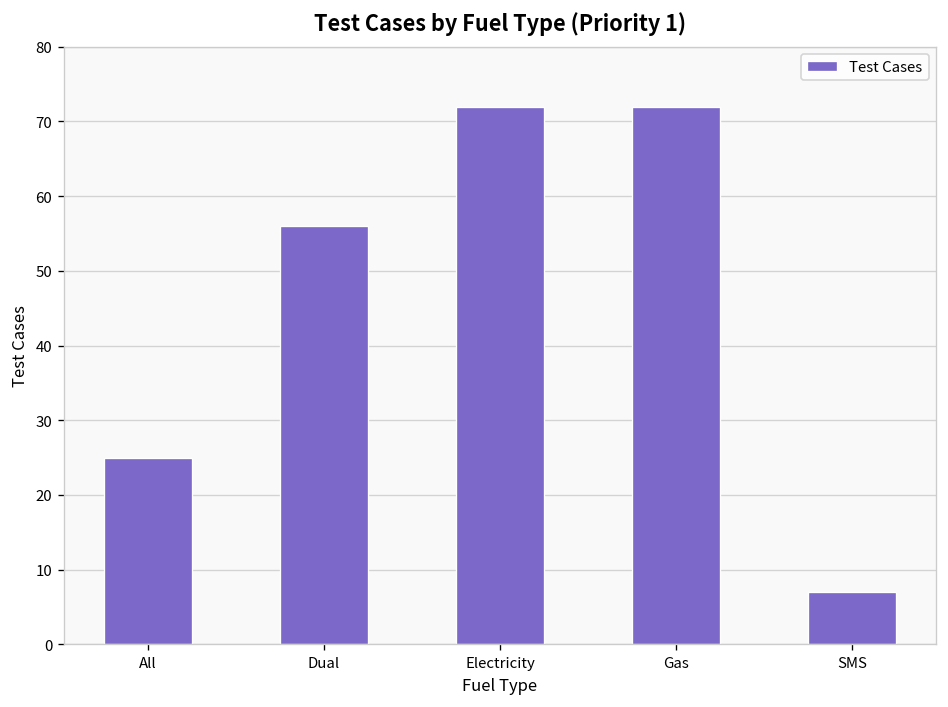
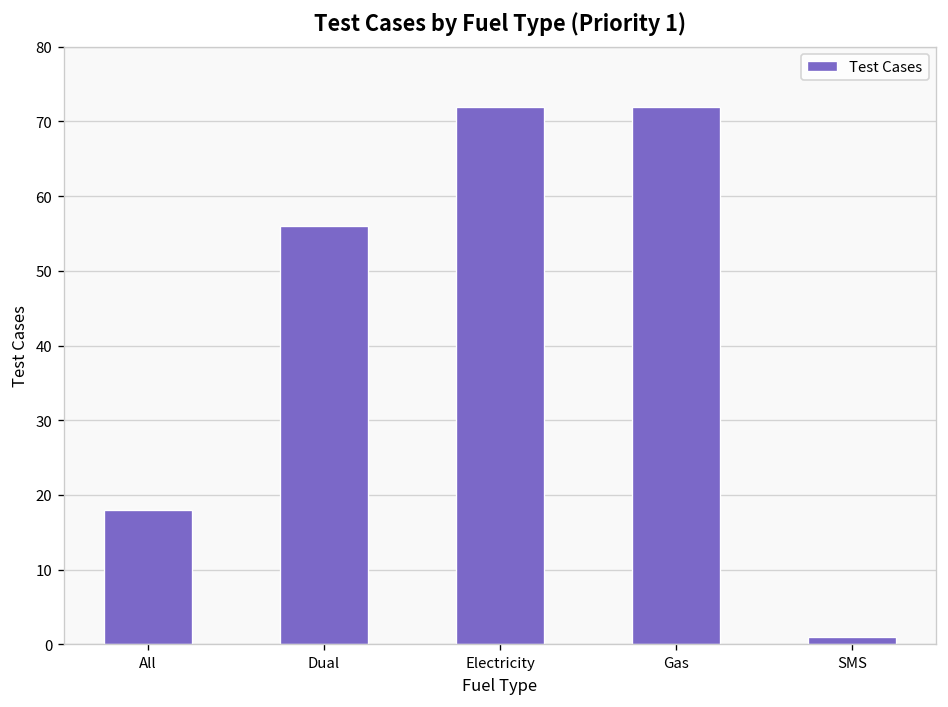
  {
-   "All": 25,
+   "All": 18,
    "Dual": 56,
    "Electricity": 72,
    "Gas": 72,
-   "SMS": 7
+   "SMS": 1
  }
